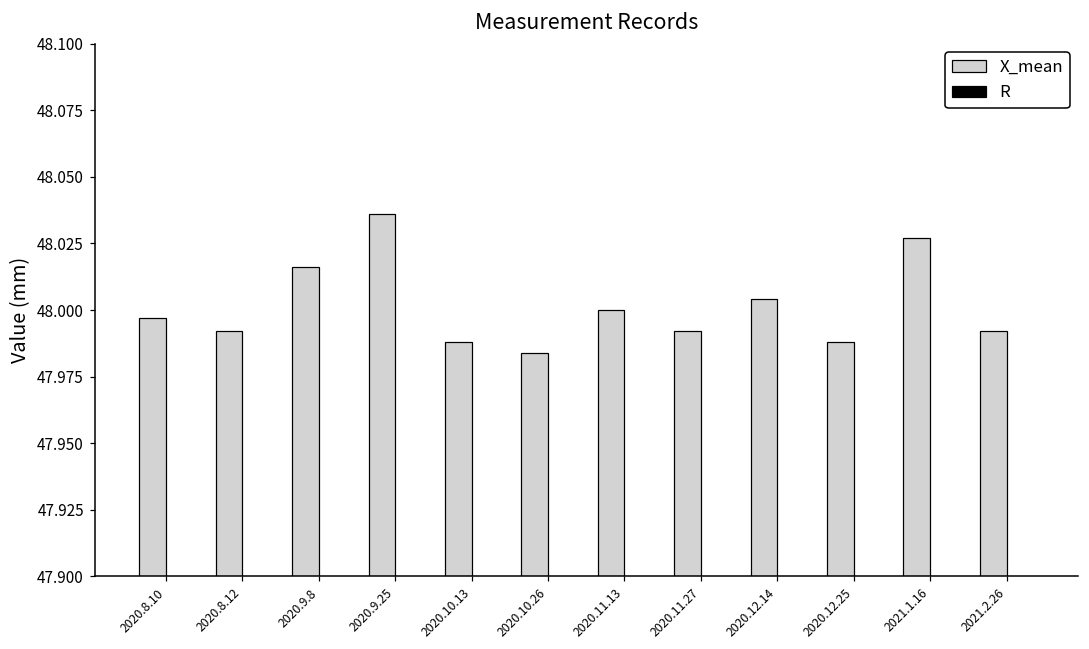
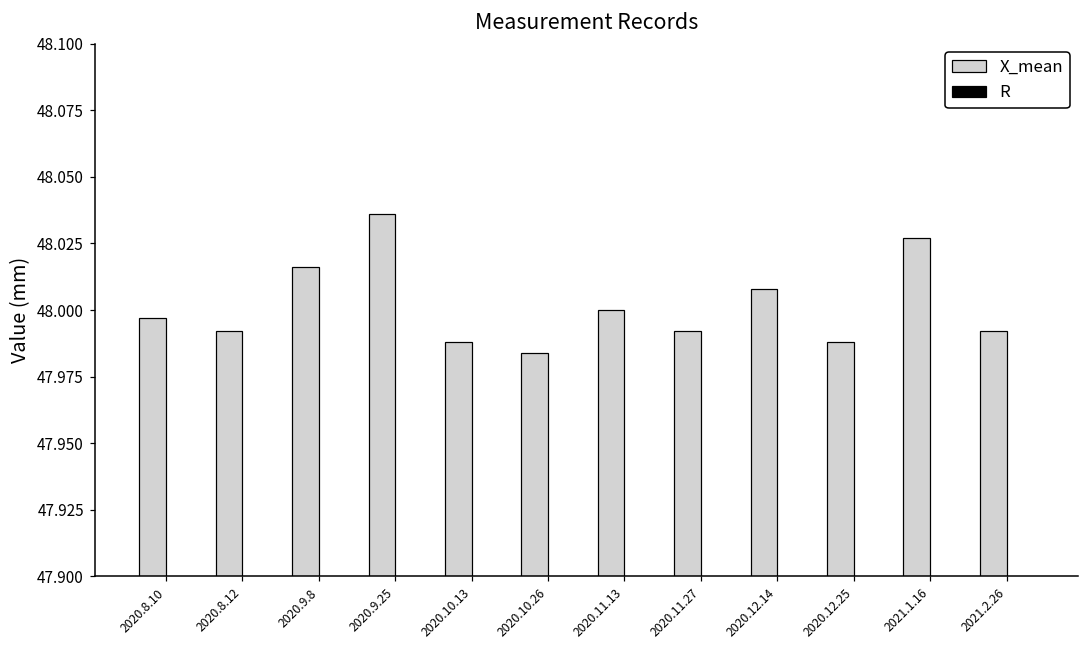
  {
    "X_mean": {
      "2020.8.10": 47.997,
      "2020.8.12": 47.992,
      "2020.9.8": 48.016,
      "2020.9.25": 48.036,
      "2020.10.13": 47.988,
      "2020.10.26": 47.984,
      "2020.11.13": 48.000,
      "2020.11.27": 47.992,
-     "2020.12.14": 48.004,
+     "2020.12.14": 48.008,
      "2020.12.25": 47.988,
      "2021.1.16": 48.027,
      "2021.2.26": 47.992
    }
  }
